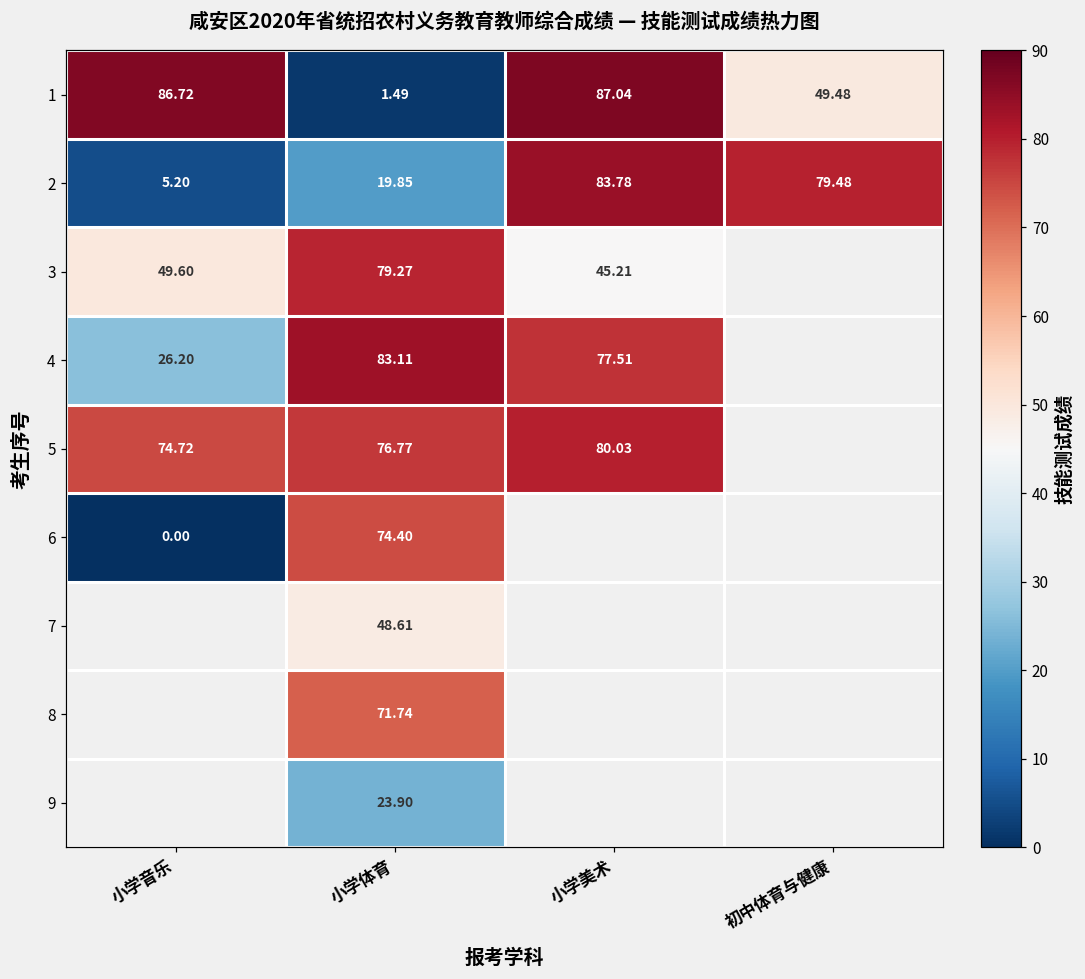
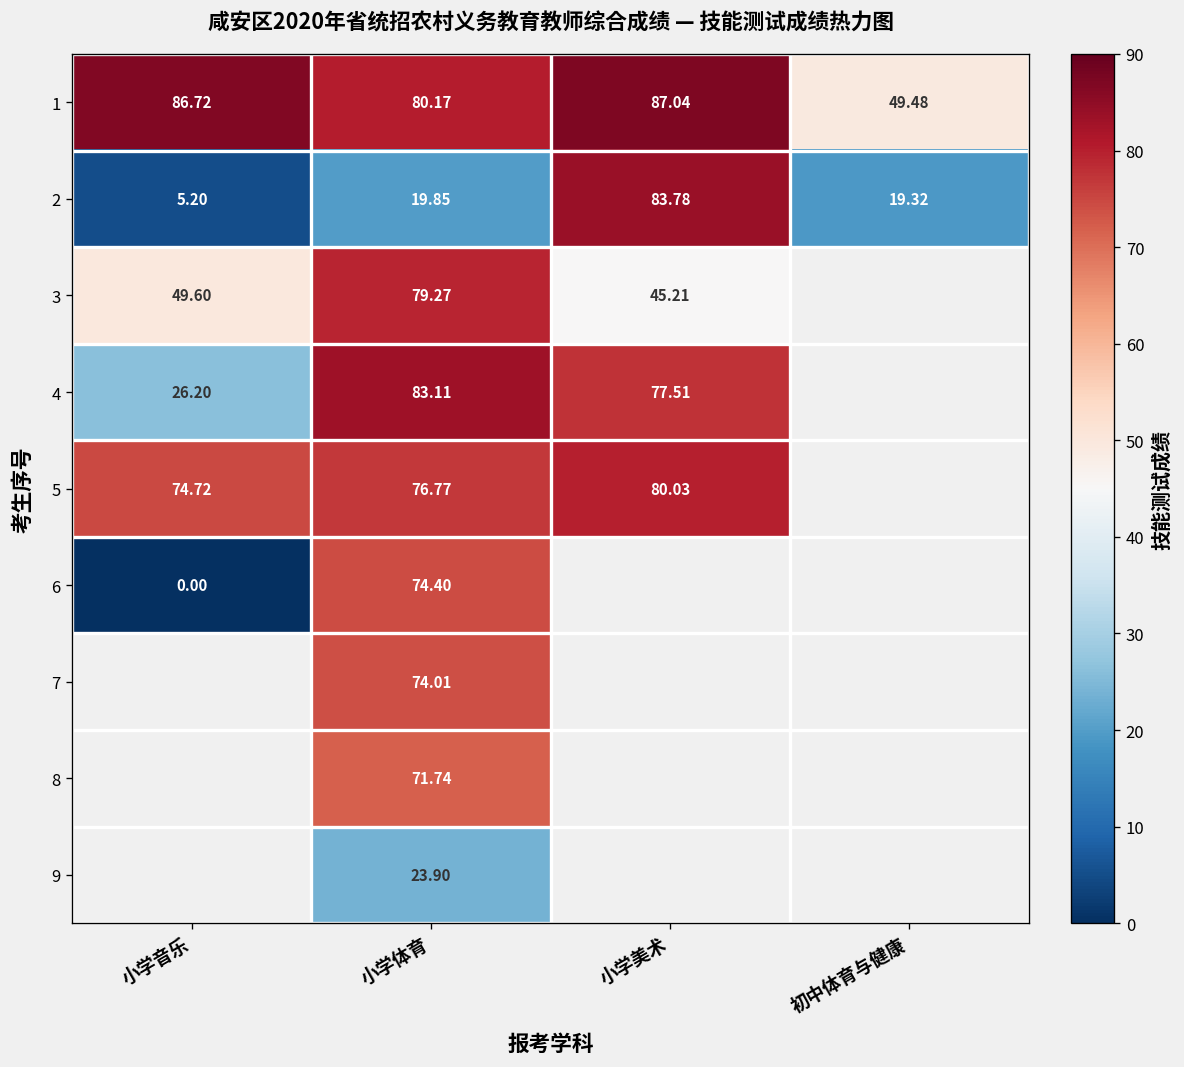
  {
    "1": {
      "小学音乐": 86.72,
-     "小学体育": 1.49,
+     "小学体育": 80.17,
      "小学美术": 87.04,
      "初中体育与健康": 49.48
    },
    "2": {
      "小学音乐": 5.20,
      "小学体育": 19.85,
      "小学美术": 83.78,
-     "初中体育与健康": 79.48
+     "初中体育与健康": 19.32
    },
    "3": {
      "小学音乐": 49.60,
      "小学体育": 79.27,
      "小学美术": 45.21
    },
    "4": {
      "小学音乐": 26.20,
      "小学体育": 83.11,
      "小学美术": 77.51
    },
    "5": {
      "小学音乐": 74.72,
      "小学体育": 76.77,
      "小学美术": 80.03
    },
    "6": {
      "小学音乐": 0.00,
      "小学体育": 74.40
    },
    "7": {
-     "小学体育": 48.61
+     "小学体育": 74.01
    },
    "8": {
      "小学体育": 71.74
    },
    "9": {
      "小学体育": 23.90
    }
  }
